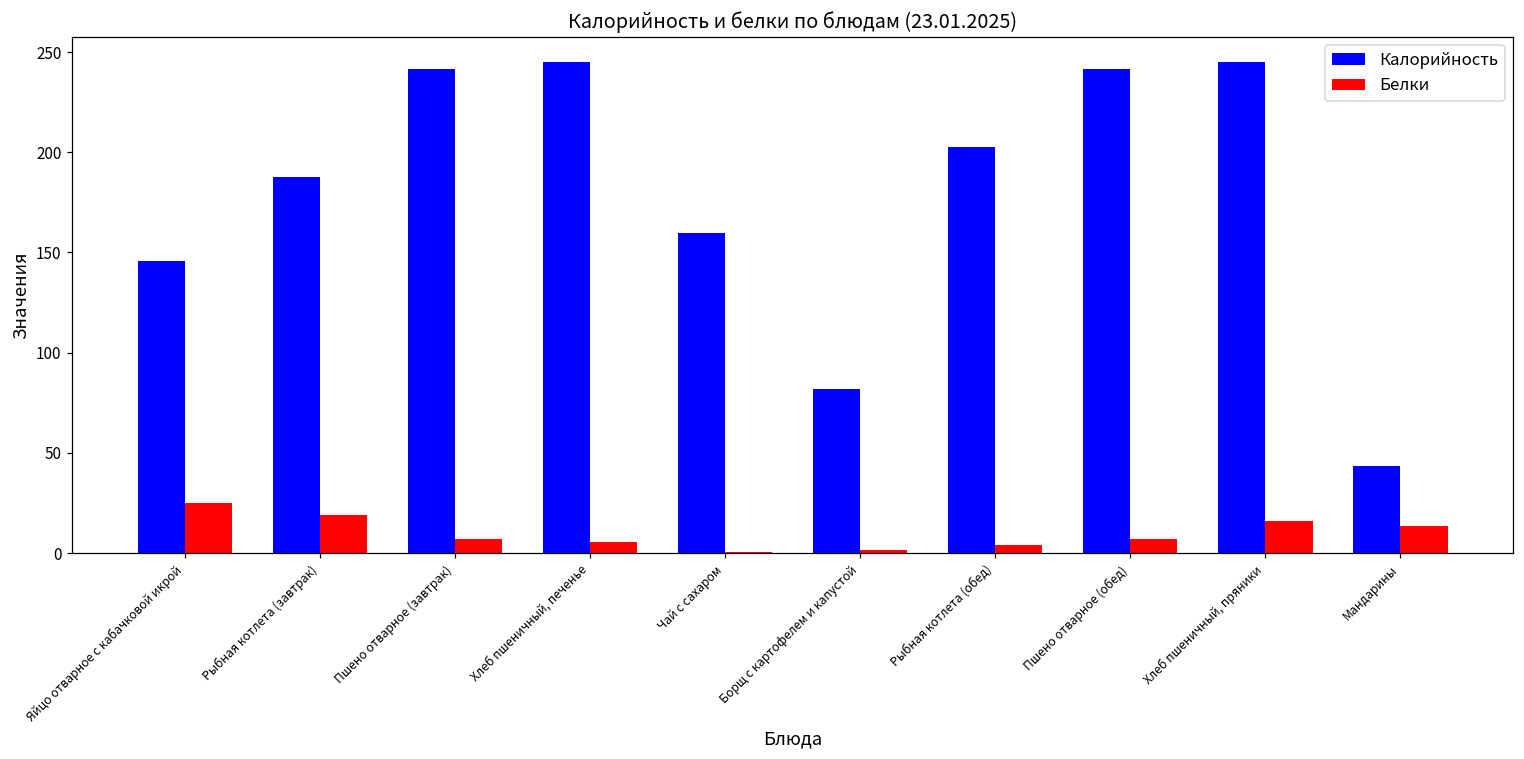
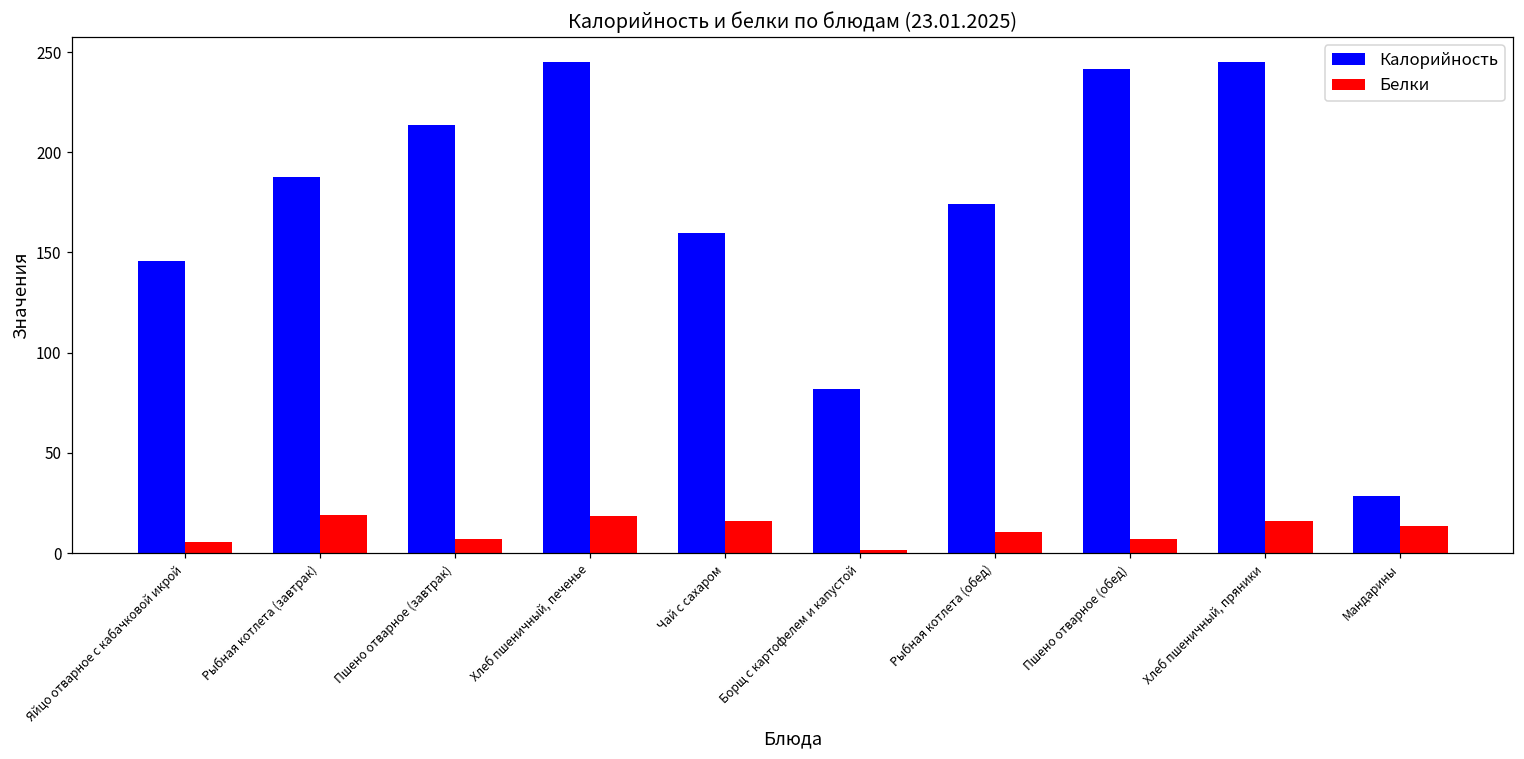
  {
    "Калорийность": {
      "Яйцо отварное с кабачковой икрой": 146,
      "Рыбная котлета (завтрак)": 188,
-     "Пшено отварное (завтрак)": 242,
+     "Пшено отварное (завтрак)": 214,
      "Хлеб пшеничный, печенье": 245,
      "Чай с сахаром": 160,
      "Борщ с картофелем и капустой": 82,
-     "Рыбная котлета (обед)": 203,
+     "Рыбная котлета (обед)": 174,
      "Пшено отварное (обед)": 242,
      "Хлеб пшеничный, пряники": 245,
-     "Мандарины": 44
+     "Мандарины": 29
    },
    "Белки": {
-     "Яйцо отварное с кабачковой икрой": 25,
+     "Яйцо отварное с кабачковой икрой": 5,
      "Рыбная котлета (завтрак)": 19,
      "Пшено отварное (завтрак)": 7,
-     "Хлеб пшеничный, печенье": 6,
-     "Чай с сахаром": 0,
+     "Хлеб пшеничный, печенье": 18,
+     "Чай с сахаром": 16,
      "Борщ с картофелем и капустой": 1,
-     "Рыбная котлета (обед)": 4,
+     "Рыбная котлета (обед)": 10,
      "Пшено отварное (обед)": 7,
      "Хлеб пшеничный, пряники": 16,
      "Мандарины": 13
    }
  }
